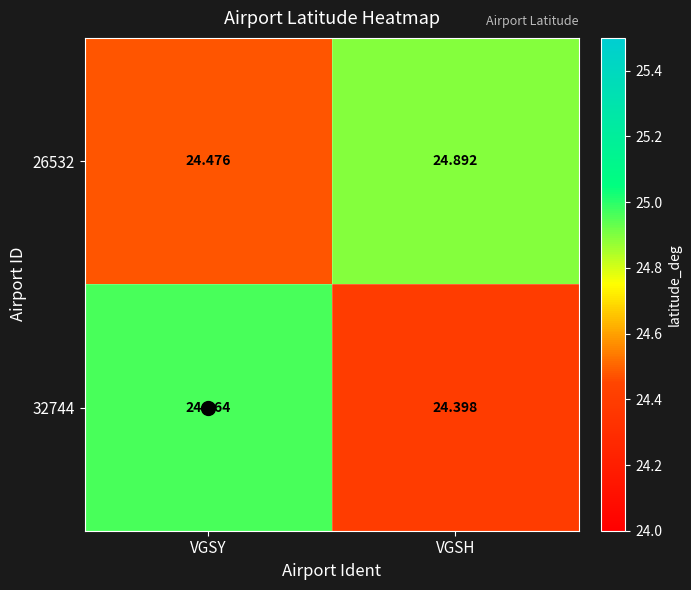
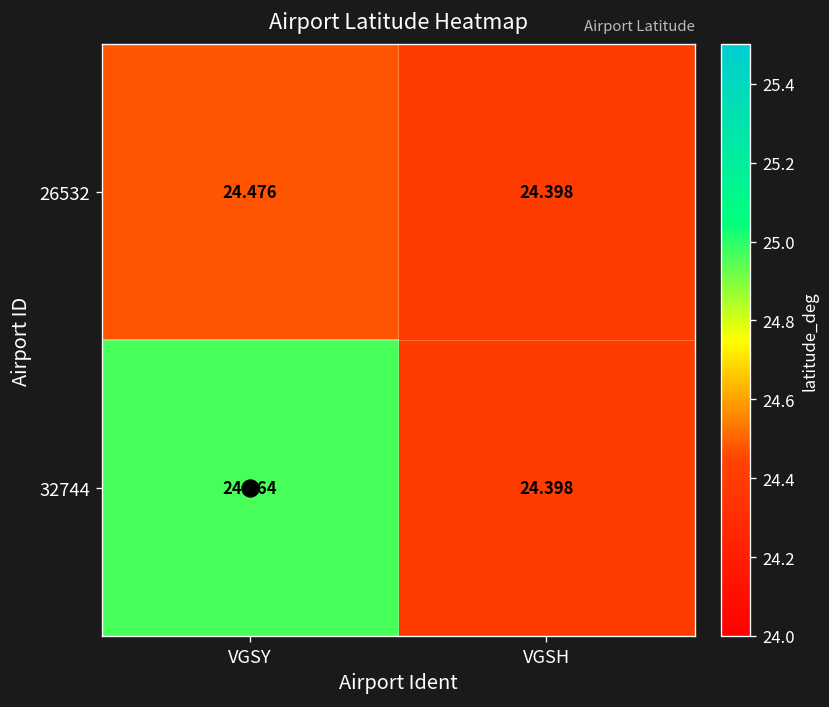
  {
    "26532": {
      "VGSY": 24.476,
-     "VGSH": 24.892
+     "VGSH": 24.398
    },
    "32744": {
      "VGSH": 24.398
    }
  }
